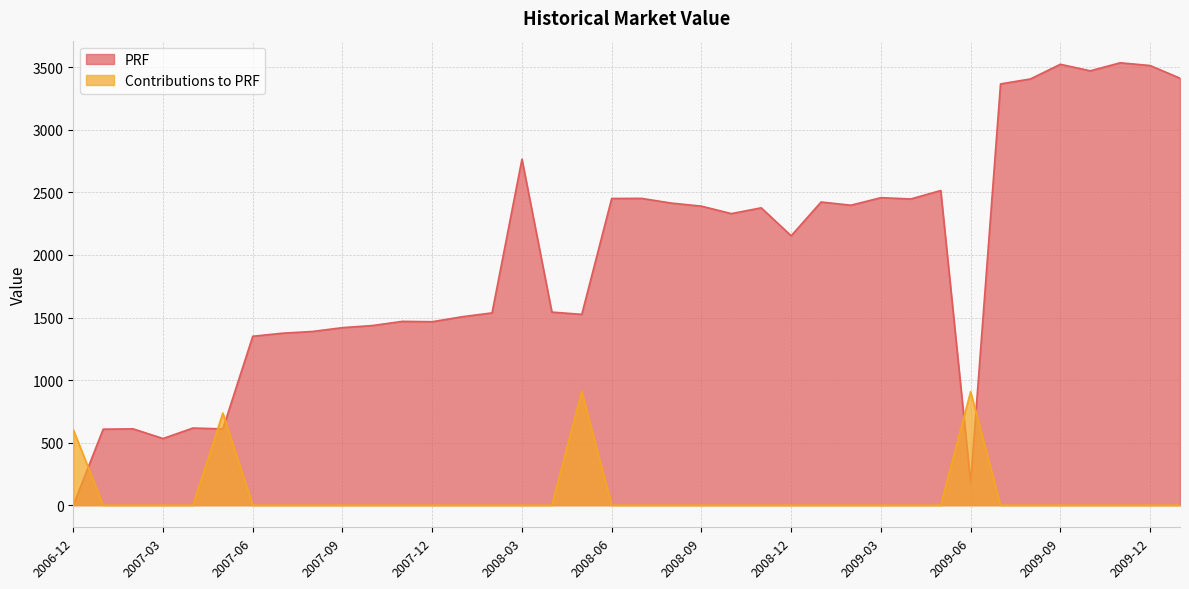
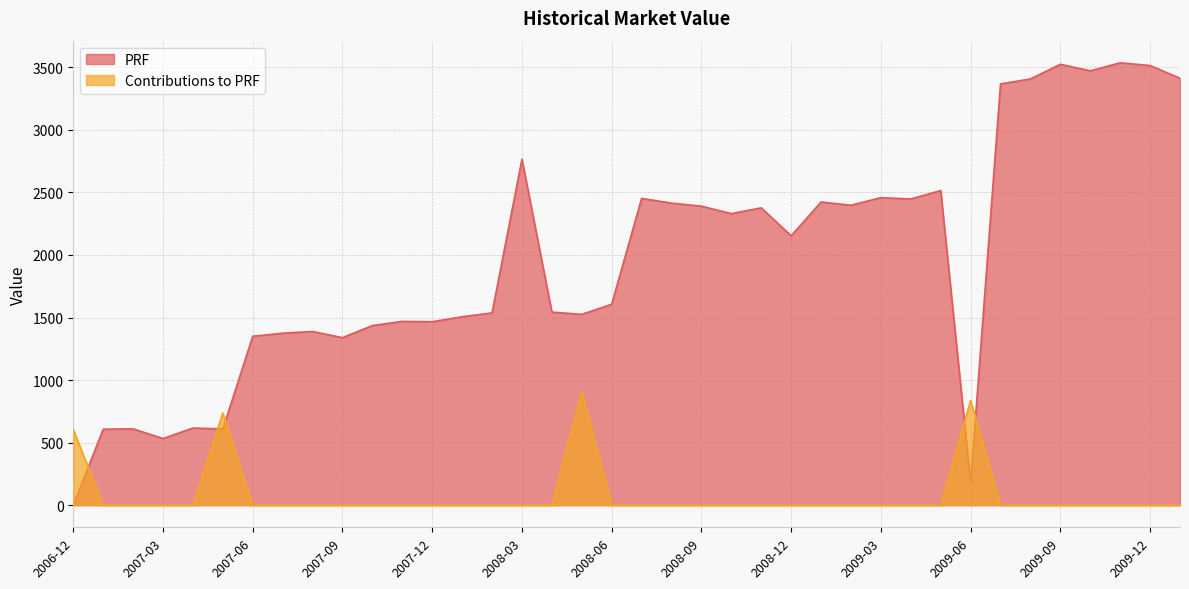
  {
    "PRF": {
      "2006-12": 0,
      "2007-03": 530,
      "2007-06": 1350,
-     "2007-09": 1420,
+     "2007-09": 1340,
      "2007-12": 1470,
      "2008-03": 2770,
-     "2008-06": 2450,
+     "2008-06": 1610,
      "2008-09": 2390,
      "2008-12": 2150,
      "2009-03": 2460,
      "2009-06": 180,
      "2009-09": 3520,
      "2009-12": 3510
    },
    "Contributions to PRF": {
      "2006-12": 600,
      "2007-03": 0,
      "2007-06": 0,
      "2007-09": 0,
      "2007-12": 0,
      "2008-03": 0,
      "2008-06": 0,
      "2008-09": 0,
      "2008-12": 0,
      "2009-03": 0,
-     "2009-06": 910,
+     "2009-06": 840,
      "2009-09": 0,
      "2009-12": 0
    }
  }
